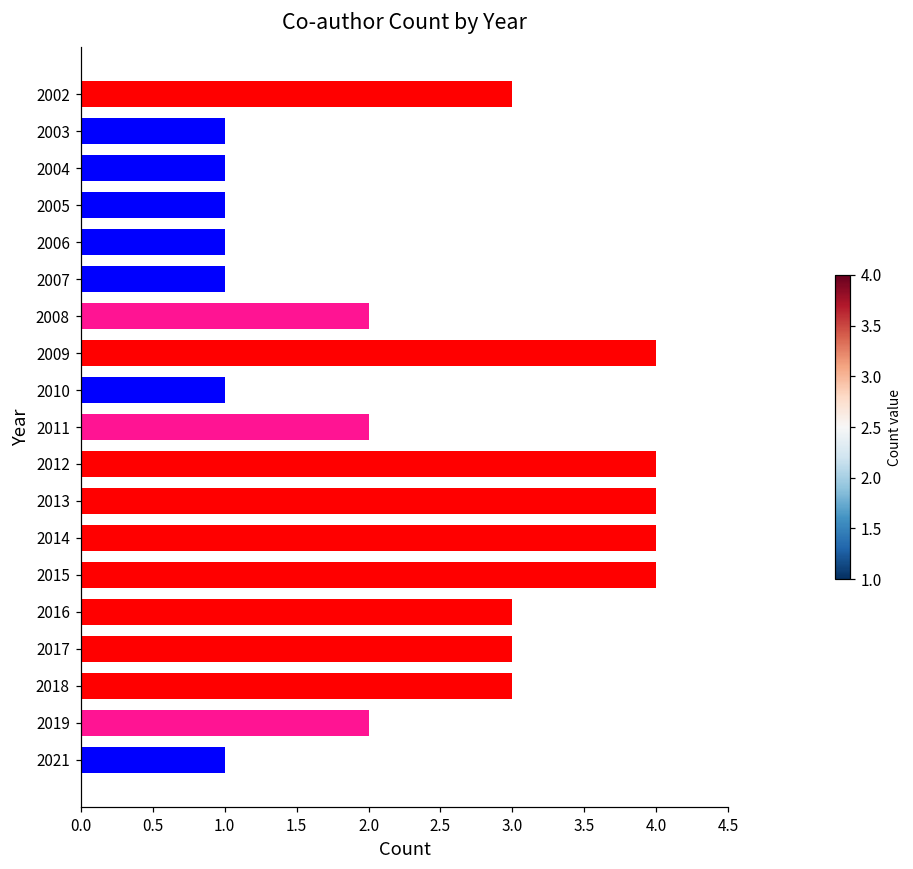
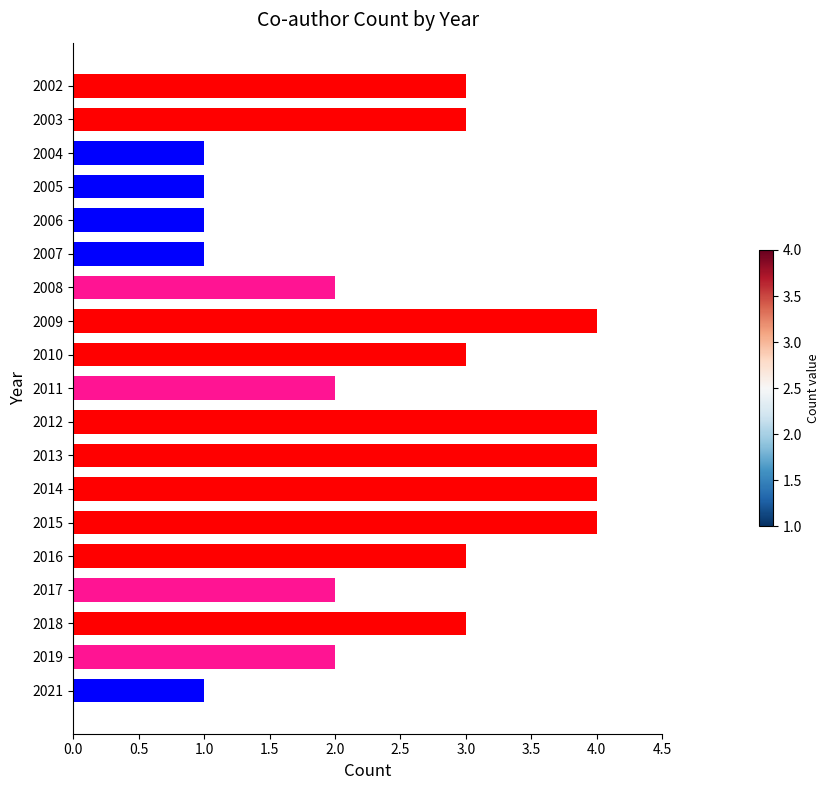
  {
    "2002": 3,
-   "2003": 1,
+   "2003": 3,
    "2004": 1,
    "2005": 1,
    "2006": 1,
    "2007": 1,
    "2008": 2,
    "2009": 4,
-   "2010": 1,
+   "2010": 3,
    "2011": 2,
    "2012": 4,
    "2013": 4,
    "2014": 4,
    "2015": 4,
    "2016": 3,
-   "2017": 3,
+   "2017": 2,
    "2018": 3,
    "2019": 2,
    "2021": 1
  }
